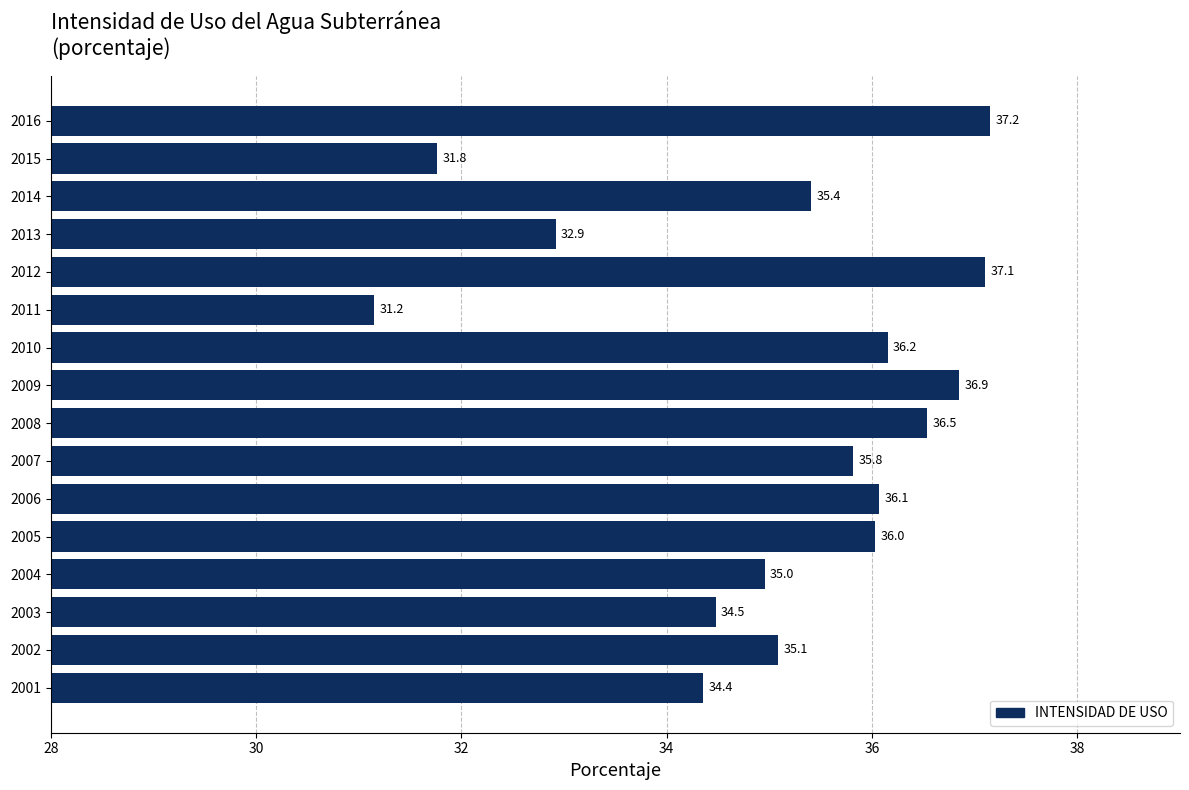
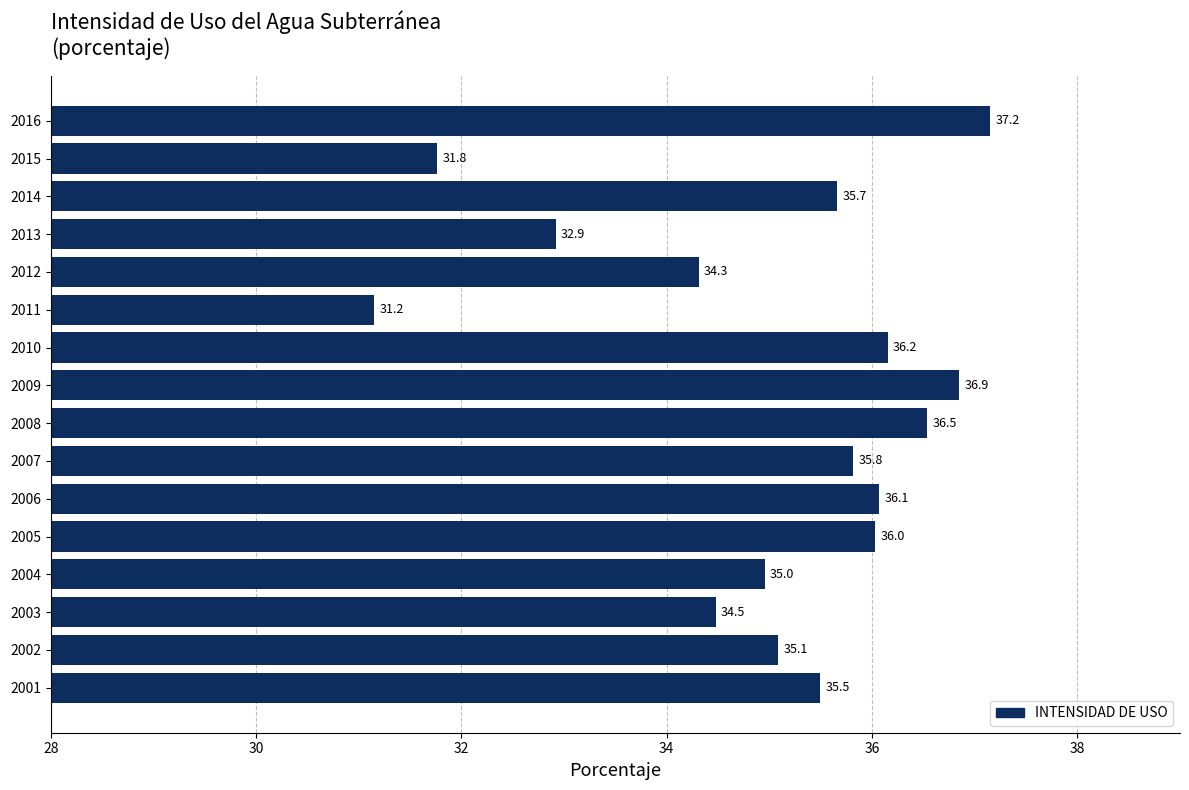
  {
    "2016": 37.2,
    "2015": 31.8,
-   "2014": 35.4,
+   "2014": 35.7,
    "2013": 32.9,
-   "2012": 37.1,
+   "2012": 34.3,
    "2011": 31.2,
    "2010": 36.2,
    "2009": 36.9,
    "2008": 36.5,
    "2007": 35.8,
    "2006": 36.1,
    "2005": 36.0,
    "2004": 35.0,
    "2003": 34.5,
    "2002": 35.1,
-   "2001": 34.4
+   "2001": 35.5
  }
